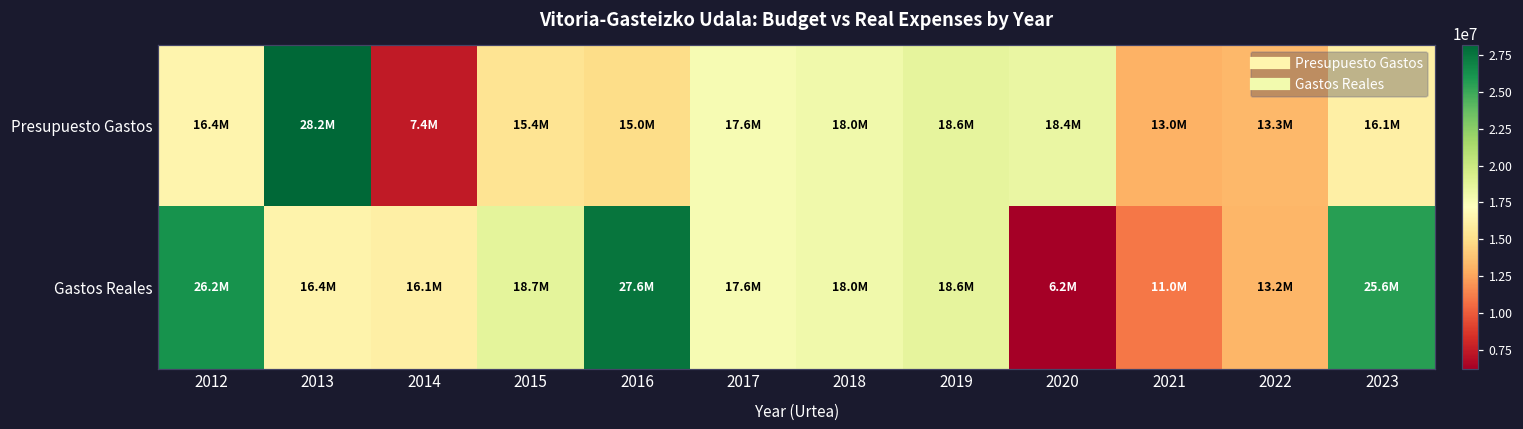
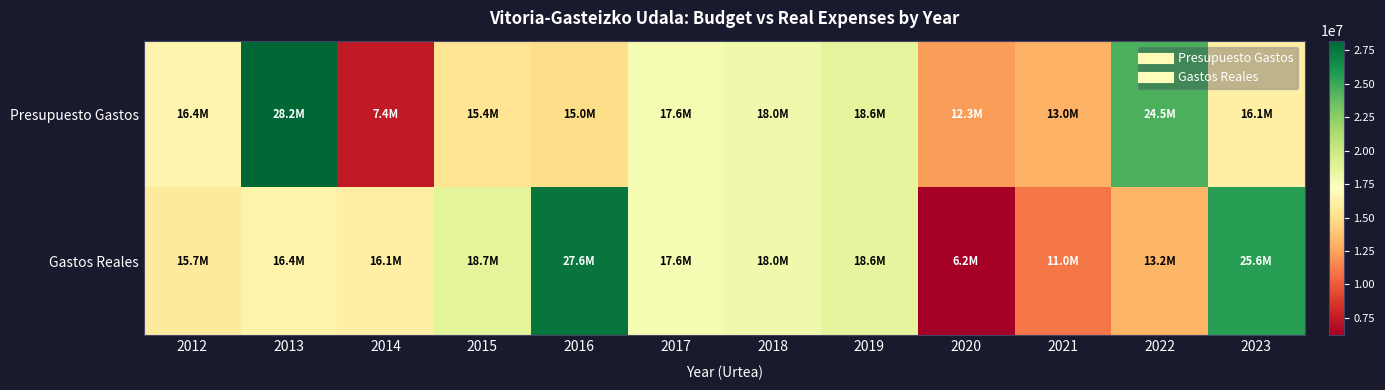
  {
    "Presupuesto Gastos": {
      "2012": "16.4M",
      "2013": "28.2M",
      "2014": "7.4M",
      "2015": "15.4M",
      "2016": "15.0M",
      "2017": "17.6M",
      "2018": "18.0M",
      "2019": "18.6M",
-     "2020": "18.4M",
+     "2020": "12.3M",
      "2021": "13.0M",
-     "2022": "13.3M",
+     "2022": "24.5M",
      "2023": "16.1M"
    },
    "Gastos Reales": {
-     "2012": "26.2M",
+     "2012": "15.7M",
      "2013": "16.4M",
      "2014": "16.1M",
      "2015": "18.7M",
      "2016": "27.6M",
      "2017": "17.6M",
      "2018": "18.0M",
      "2019": "18.6M",
      "2020": "6.2M",
      "2021": "11.0M",
      "2022": "13.2M",
      "2023": "25.6M"
    }
  }
